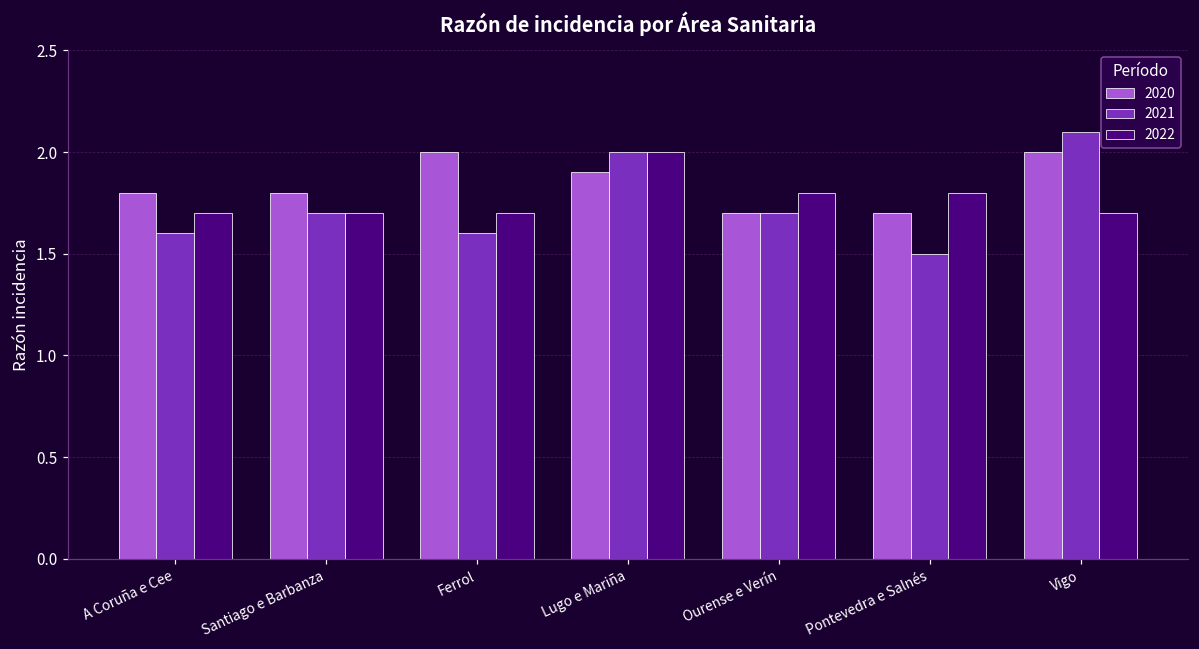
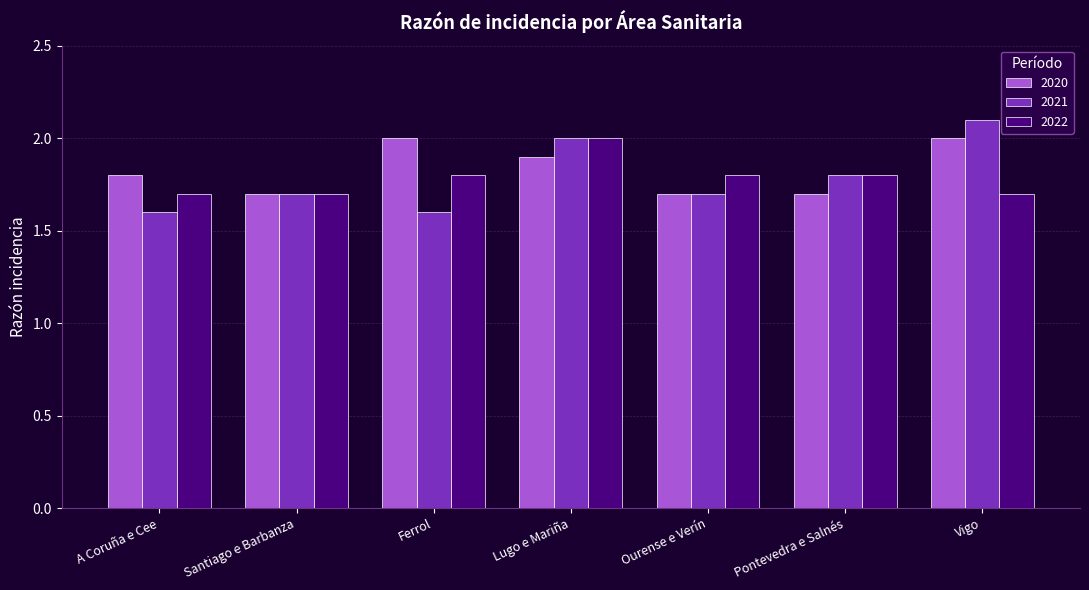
  {
    "2020": {
      "A Coruña e Cee": 1.8,
-     "Santiago e Barbanza": 1.8,
+     "Santiago e Barbanza": 1.7,
      "Ferrol": 2.0,
      "Lugo e Mariña": 1.9,
      "Ourense e Verín": 1.7,
      "Pontevedra e Salnés": 1.7,
      "Vigo": 2.0
    },
    "2021": {
      "A Coruña e Cee": 1.6,
      "Santiago e Barbanza": 1.7,
      "Ferrol": 1.6,
      "Lugo e Mariña": 2.0,
      "Ourense e Verín": 1.7,
-     "Pontevedra e Salnés": 1.5,
+     "Pontevedra e Salnés": 1.8,
      "Vigo": 2.1
    },
    "2022": {
      "A Coruña e Cee": 1.7,
      "Santiago e Barbanza": 1.7,
-     "Ferrol": 1.7,
+     "Ferrol": 1.8,
      "Lugo e Mariña": 2.0,
      "Ourense e Verín": 1.8,
      "Pontevedra e Salnés": 1.8,
      "Vigo": 1.7
    }
  }
